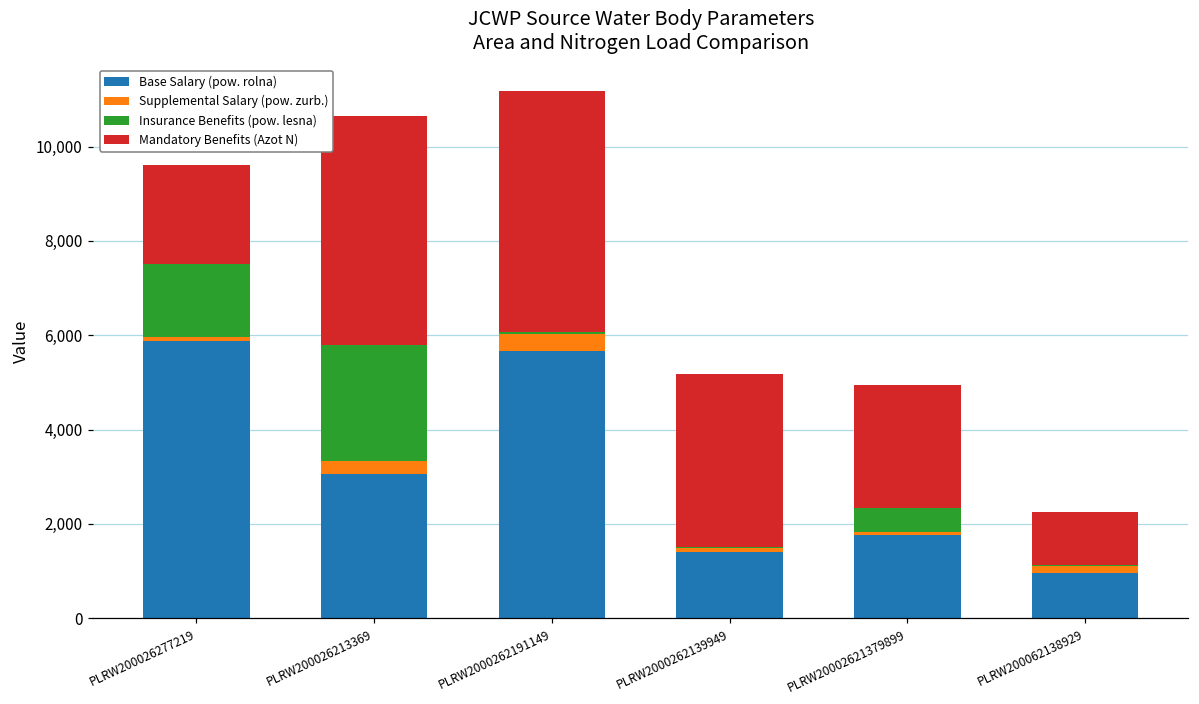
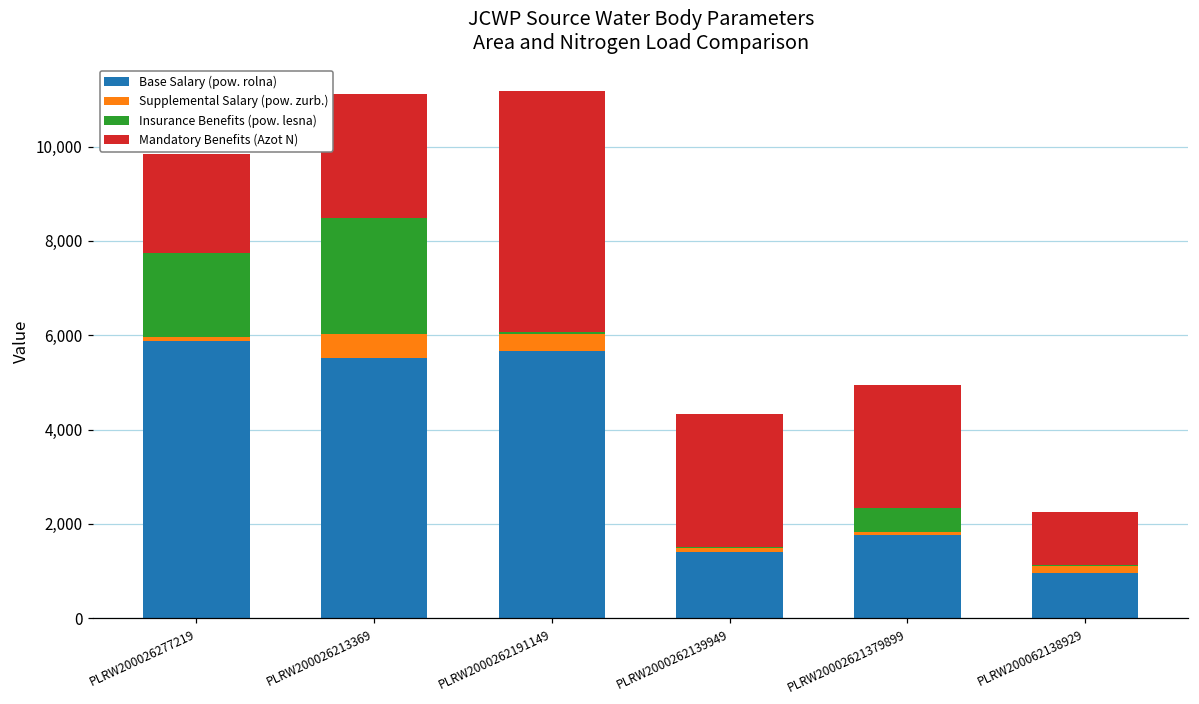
  {
    "Base Salary (pow. rolna)": {
      "PLRW200026277219": "5,900",
-     "PLRW200026213369": "3,000",
+     "PLRW200026213369": "5,500",
      "PLRW2000262191149": "5,700",
      "PLRW2000262139949": "1,400",
      "PLRW20002621379899": "1,800",
      "PLRW200062138929": "900"
    },
    "Supplemental Salary (pow. zurb.)": {
      "PLRW200026277219": "100",
-     "PLRW200026213369": "300",
+     "PLRW200026213369": "500",
      "PLRW2000262191149": "400",
      "PLRW2000262139949": "100",
      "PLRW20002621379899": "100",
      "PLRW200062138929": "200"
    },
    "Insurance Benefits (pow. lesna)": {
-     "PLRW200026277219": "1,500",
+     "PLRW200026277219": "1,800",
      "PLRW200026213369": "2,500",
      "PLRW20002621379899": "500"
    },
    "Mandatory Benefits (Azot N)": {
      "PLRW200026277219": "2,100",
-     "PLRW200026213369": "4,900",
+     "PLRW200026213369": "2,600",
      "PLRW2000262191149": "5,100",
-     "PLRW2000262139949": "3,700",
+     "PLRW2000262139949": "2,800",
      "PLRW20002621379899": "2,600",
      "PLRW200062138929": "1,100"
    }
  }
